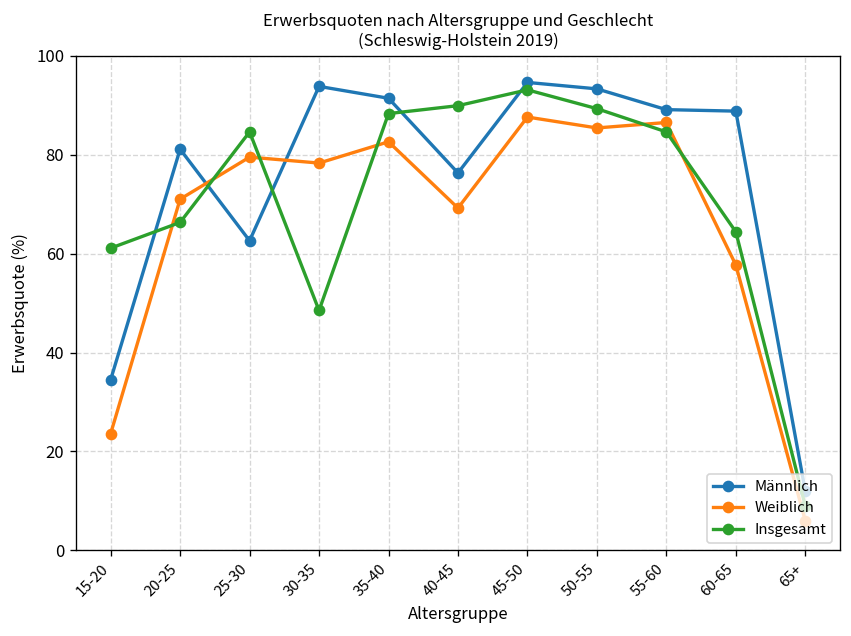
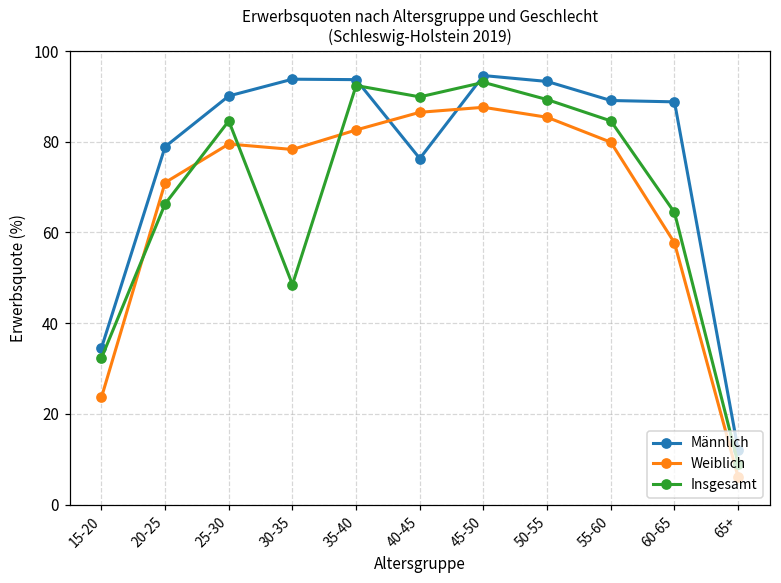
  {
    "Männlich": {
      "15-20": 35,
-     "20-25": 81,
-     "25-30": 63,
+     "20-25": 79,
+     "25-30": 90,
      "30-35": 94,
-     "35-40": 91,
+     "35-40": 94,
      "40-45": 76,
      "45-50": 95,
      "50-55": 93,
      "55-60": 89,
      "60-65": 89
    },
    "Weiblich": {
      "15-20": 24,
      "20-25": 71,
      "25-30": 80,
      "30-35": 78,
      "35-40": 83,
-     "40-45": 69,
+     "40-45": 87,
      "45-50": 88,
      "50-55": 85,
-     "55-60": 87,
+     "55-60": 80,
      "60-65": 58
    },
    "Insgesamt": {
-     "15-20": 61,
+     "15-20": 32,
      "20-25": 66,
      "25-30": 85,
      "30-35": 49,
-     "35-40": 88,
+     "35-40": 92,
      "40-45": 90,
      "45-50": 93,
      "50-55": 89,
      "55-60": 85,
      "60-65": 64
    }
  }
